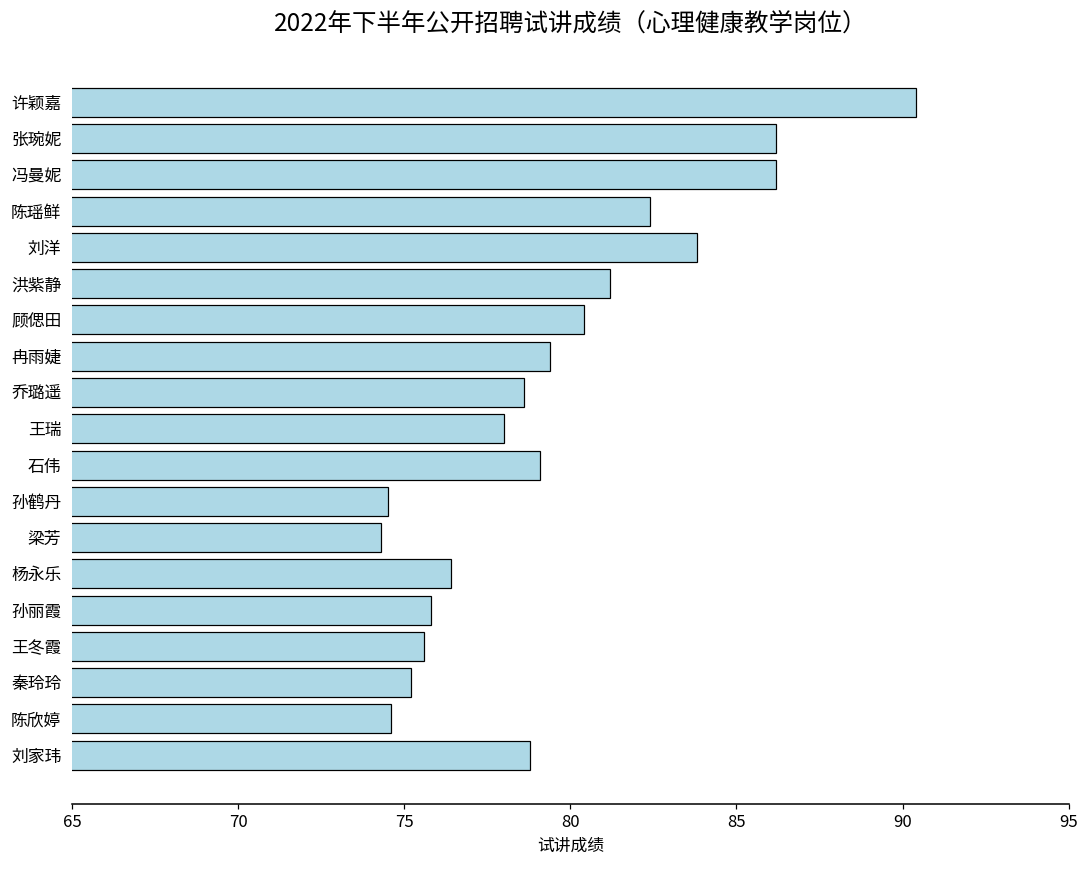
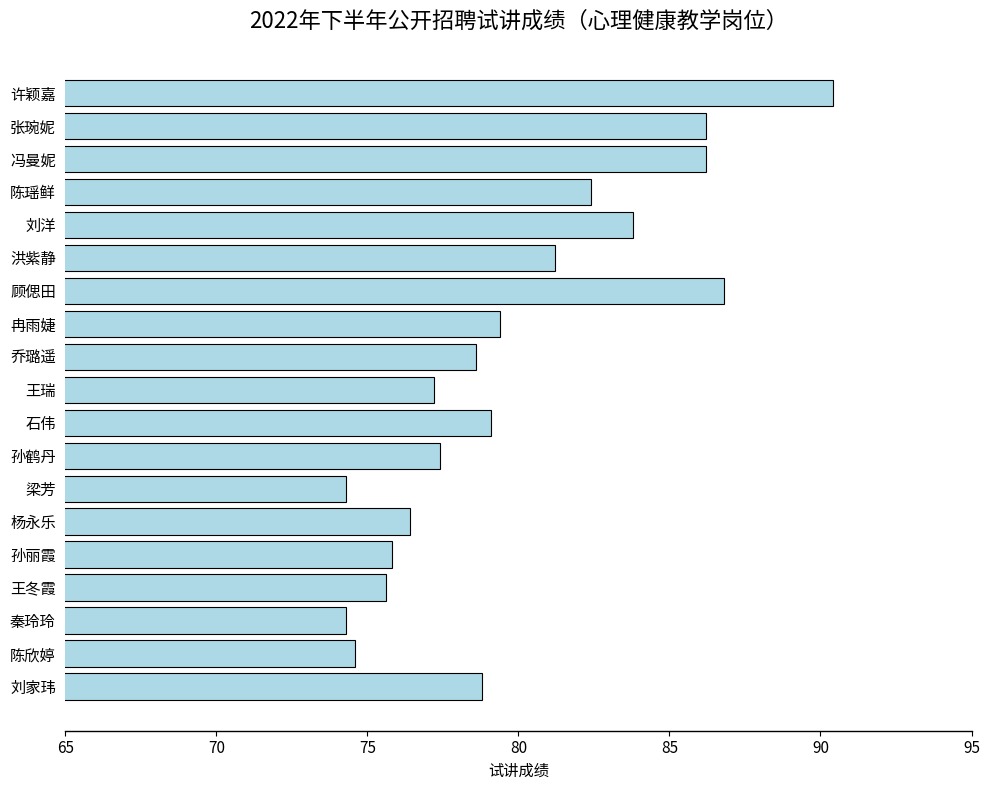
  {
    "许颖嘉": 90.4,
    "张琬妮": 86.2,
    "冯曼妮": 86.2,
    "陈瑶鲜": 82.4,
    "刘洋": 83.8,
    "洪紫静": 81.2,
-   "顾偲田": 80.4,
+   "顾偲田": 86.8,
    "冉雨婕": 79.4,
    "乔璐遥": 78.6,
-   "王瑞": 78.0,
+   "王瑞": 77.2,
    "石伟": 79.1,
-   "孙鹤丹": 74.5,
+   "孙鹤丹": 77.4,
    "梁芳": 74.3,
    "杨永乐": 76.4,
    "孙丽霞": 75.8,
    "王冬霞": 75.6,
-   "秦玲玲": 75.2,
+   "秦玲玲": 74.3,
    "陈欣婷": 74.6,
    "刘家玮": 78.8
  }
